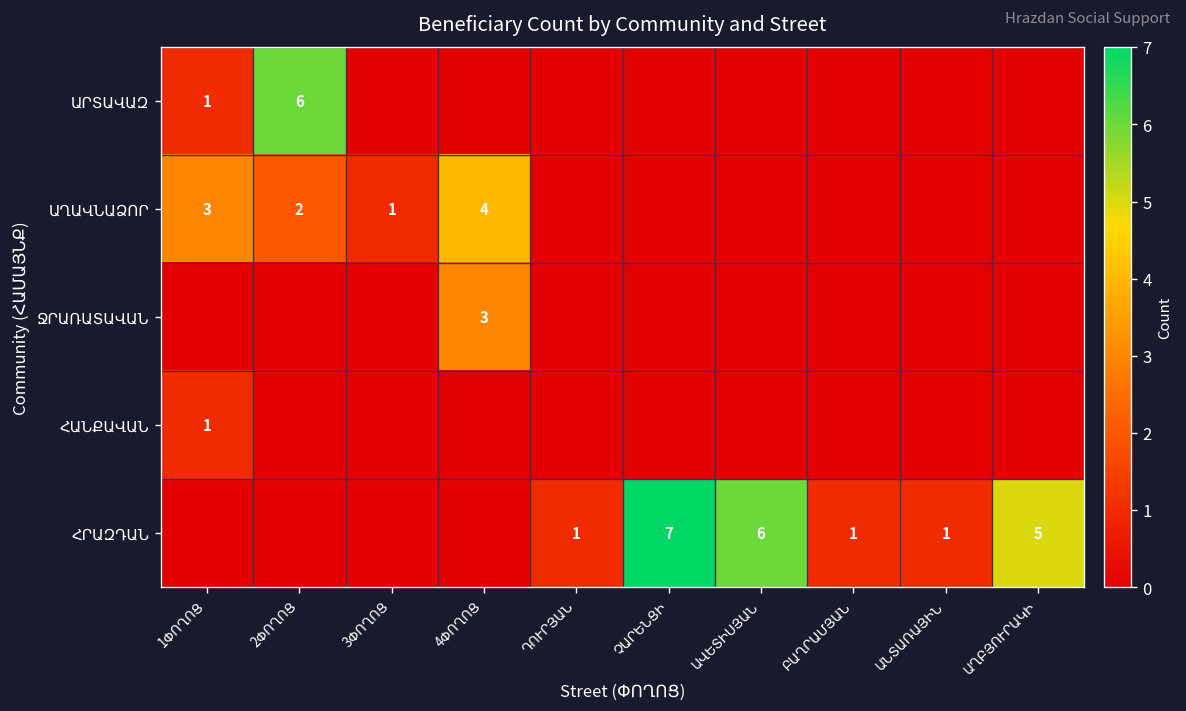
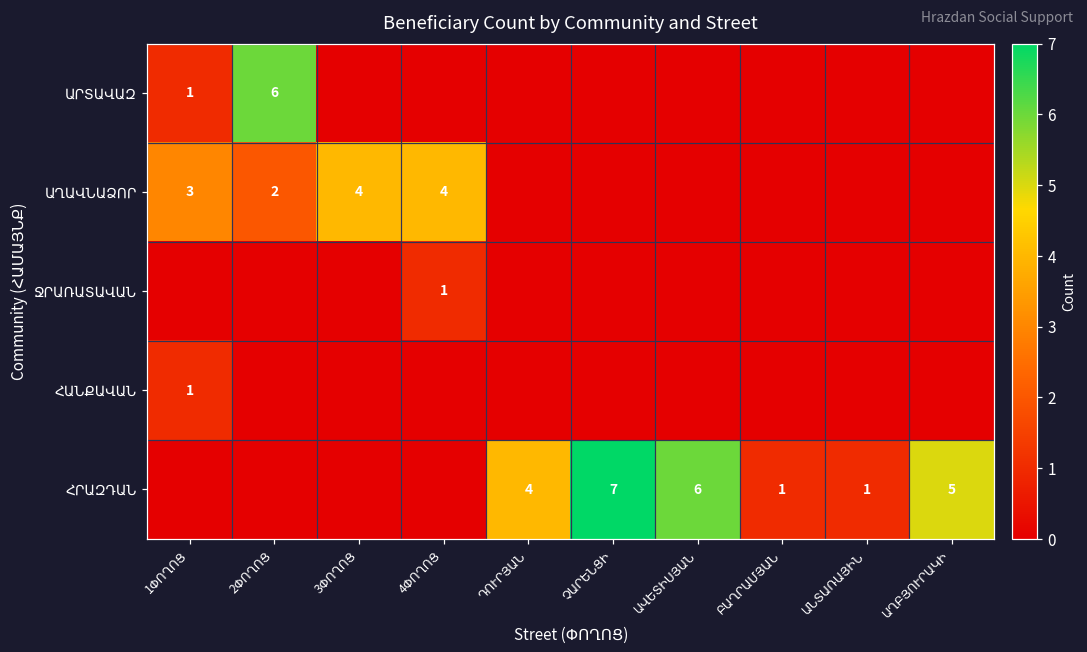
  {
    "ԱՐՏԱՎԱԶ": {
      "1ՓՈՂՈՑ": 1,
      "2ՓՈՂՈՑ": 6
    },
    "ԱՂԱՎՆԱՁՈՐ": {
      "1ՓՈՂՈՑ": 3,
      "2ՓՈՂՈՑ": 2,
-     "3ՓՈՂՈՑ": 1,
+     "3ՓՈՂՈՑ": 4,
      "4ՓՈՂՈՑ": 4
    },
    "ՋՐԱՌԱՏԱՎԱՆ": {
-     "4ՓՈՂՈՑ": 3
+     "4ՓՈՂՈՑ": 1
    },
    "ՀԱՆՔԱՎԱՆ": {
      "1ՓՈՂՈՑ": 1
    },
    "ՀՐԱԶԴԱՆ": {
-     "ԴՈՒՐՅԱՆ": 1,
+     "ԴՈՒՐՅԱՆ": 4,
      "ՉԱՐԵՆՑԻ": 7,
      "ԱՎԵՏԻՍՅԱՆ": 6,
      "ԲԱՂՐԱՄՅԱՆ": 1,
      "ԱՆՏԱՌԱՅԻՆ": 1,
      "ԱՂԲՅՈՒՐԱԿԻ": 5
    }
  }
